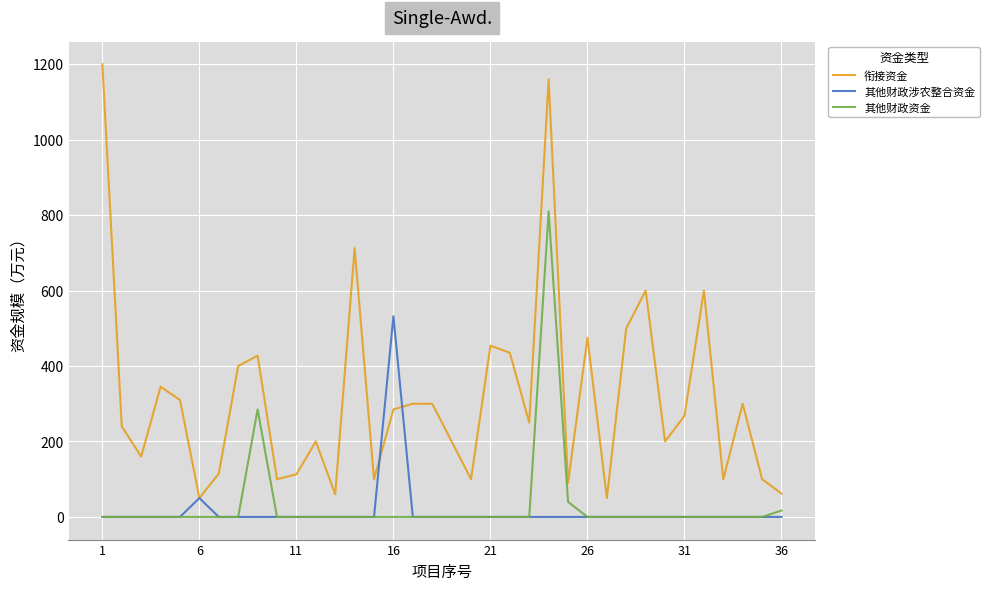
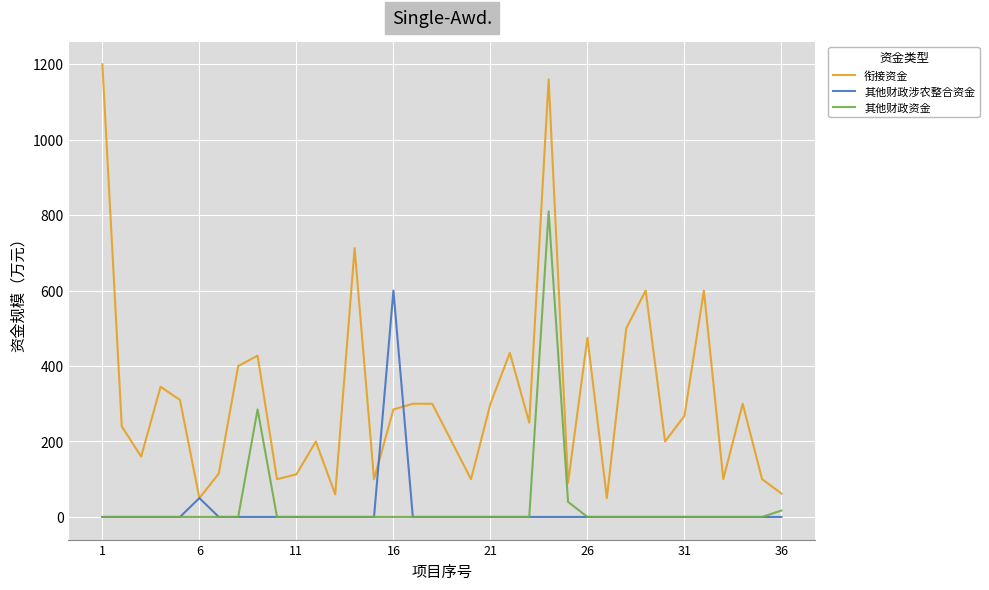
  {
    "衔接资金": {
      "1": 1200,
      "11": 110,
      "16": 290,
-     "21": 450,
+     "21": 300,
      "26": 480,
      "31": 270,
      "36": 60
    },
    "其他财政涉农整合资金": {
-     "16": 530,
+     "16": 600,
      "36": 0
    },
    "其他财政资金": {
      "6": 0,
      "16": 0,
      "36": 20
    }
  }
